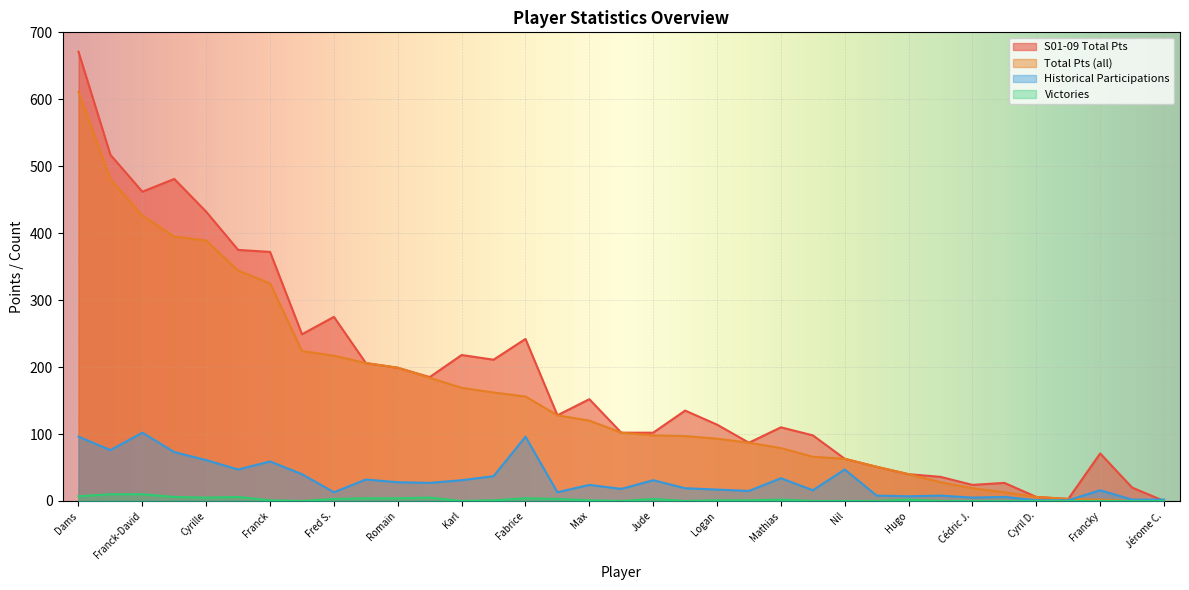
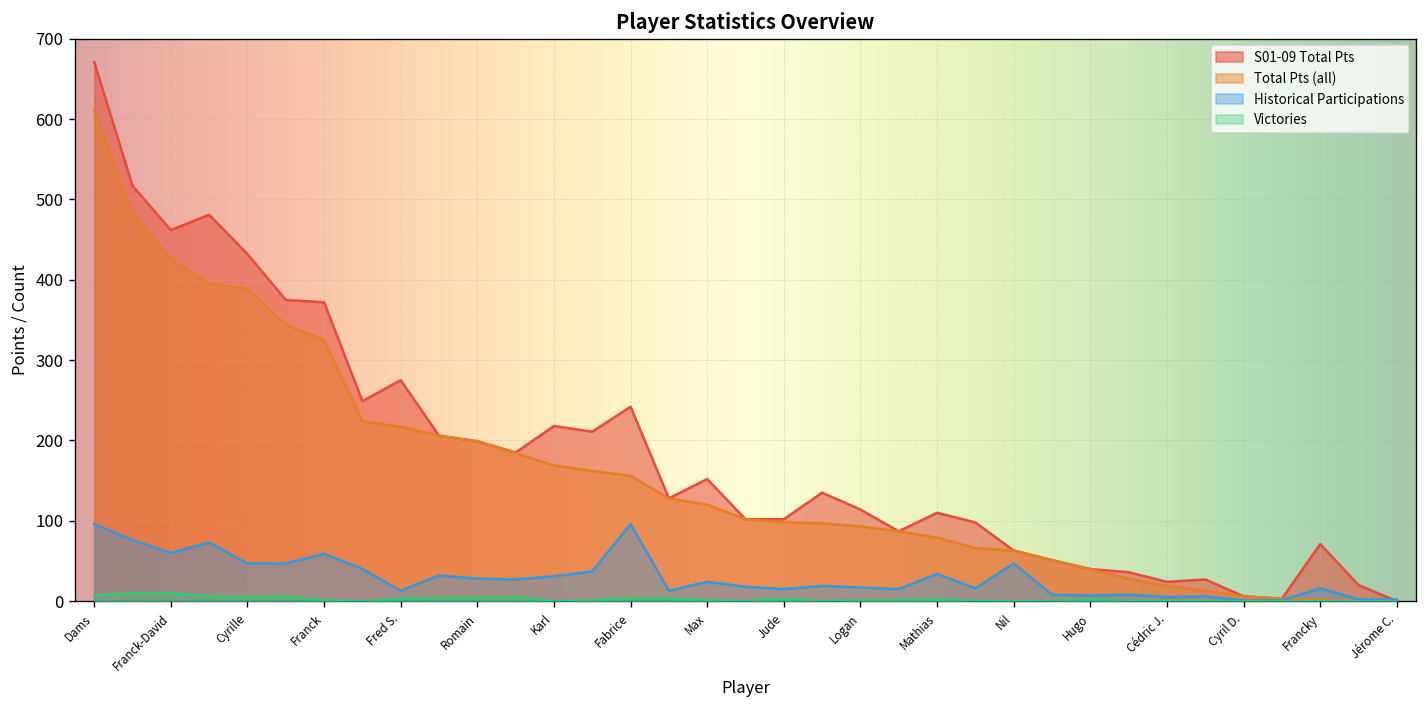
  {
    "Historical Participations": {
-     "Franck-David": 100,
-     "Cyrille": 60,
+     "Franck-David": 60,
+     "Cyrille": 50,
      "Fred S.": 10,
      "Romain": 30,
      "Fabrice": 100,
      "Max": 20,
-     "Jude": 30,
+     "Jude": 20,
      "Mathias": 30,
      "Nil": 50,
      "Francky": 20
    },
    "Victories": {
      "Franck-David": 10,
      "Cyrille": 10,
      "Fred S.": 0,
      "Romain": 0,
      "Fabrice": 0,
      "Max": 0,
      "Jude": 0,
      "Mathias": 0,
      "Nil": 0
    }
  }
